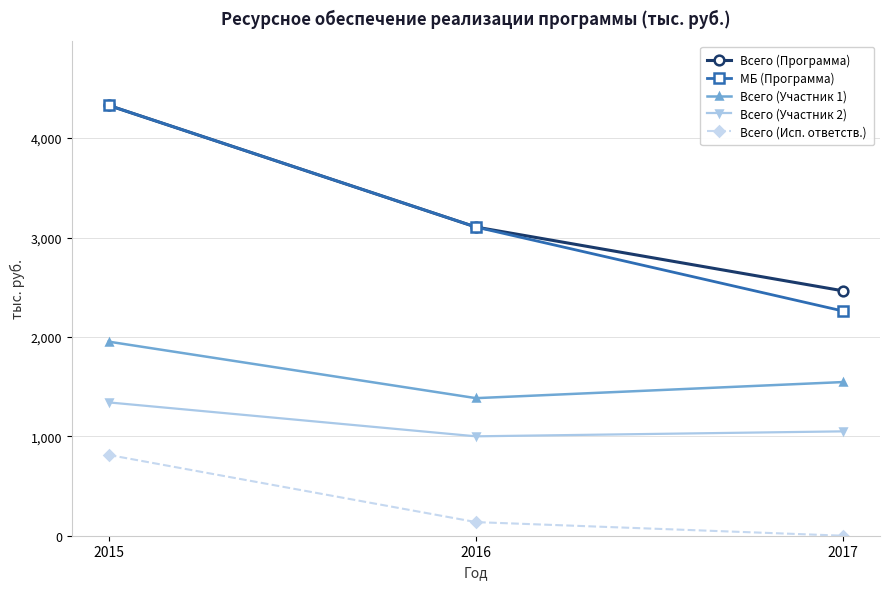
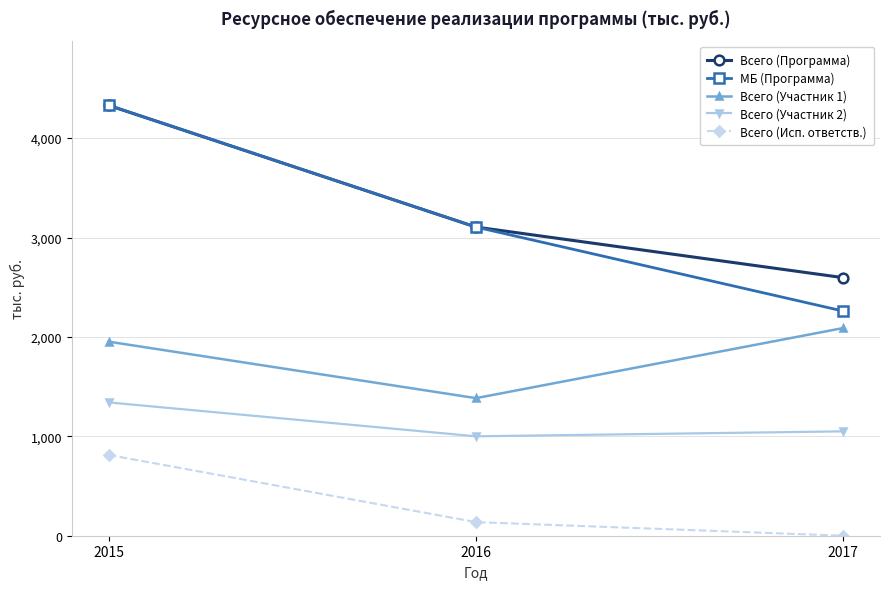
  {
    "Всего (Программа)": {
-     "2017": "2,500"
+     "2017": "2,600"
    },
    "МБ (Программа)": {
      "2017": "2,300"
    },
    "Всего (Участник 1)": {
      "2015": "2,000",
      "2016": "1,400",
-     "2017": "1,500"
+     "2017": "2,100"
    }
  }
